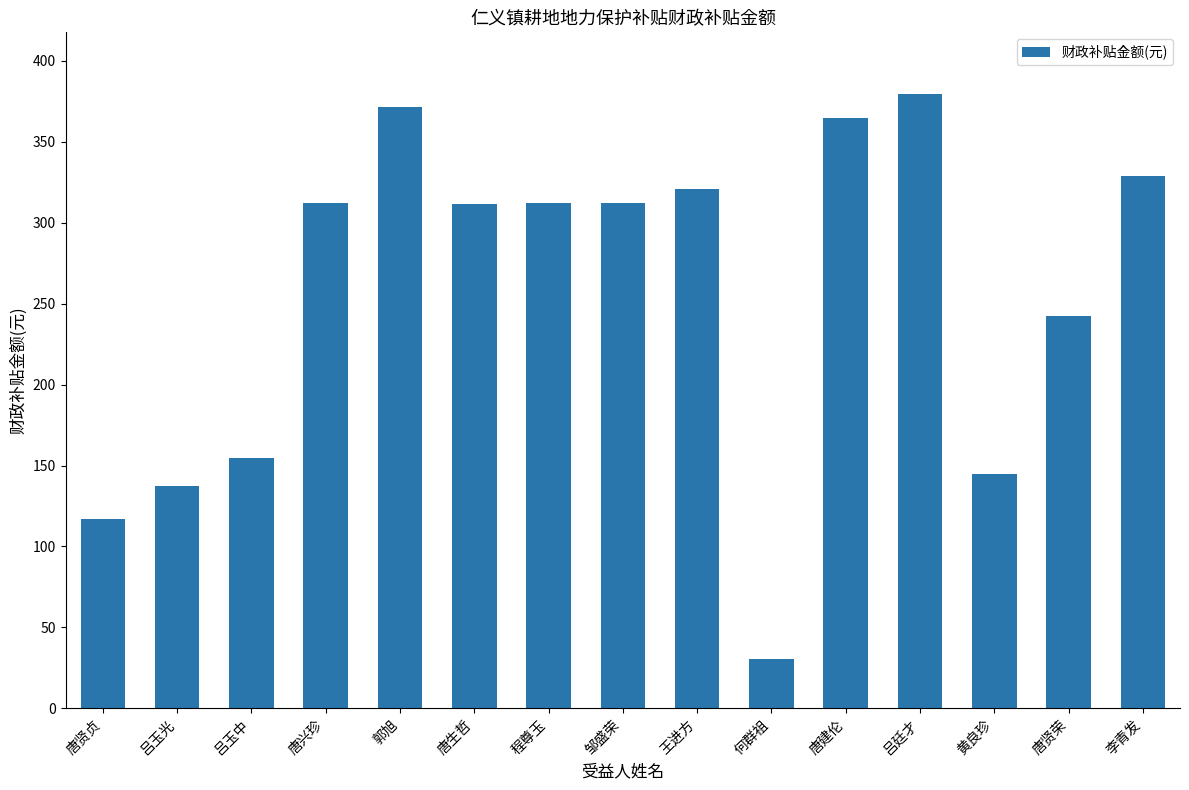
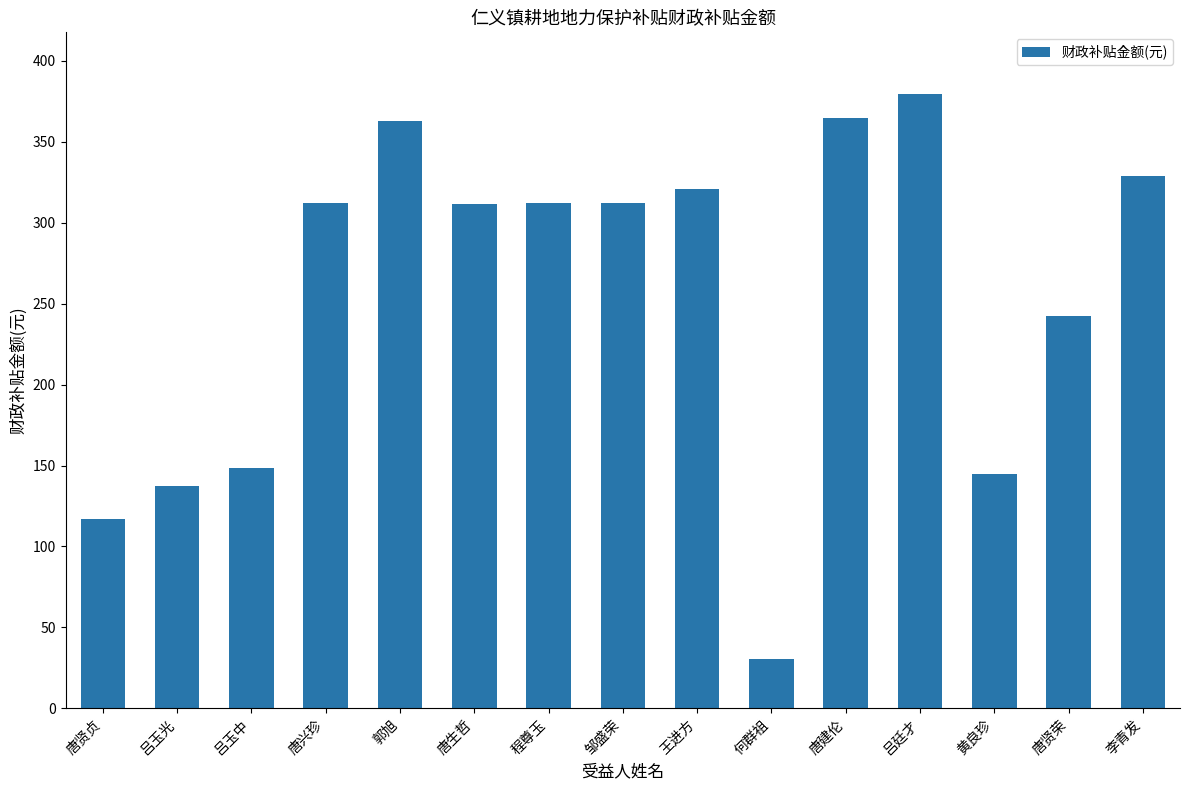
  {
    "唐贤贞": 117,
    "吕玉光": 137,
-   "吕玉中": 155,
+   "吕玉中": 148,
    "唐兴珍": 312,
-   "郭旭": 372,
+   "郭旭": 363,
    "唐生哲": 311,
    "程尊玉": 312,
    "邹盛荣": 312,
    "王进方": 321,
    "何群祖": 31,
    "唐建伦": 365,
    "吕廷才": 380,
    "黄良珍": 145,
    "唐贤荣": 242,
    "李青发": 329
  }
